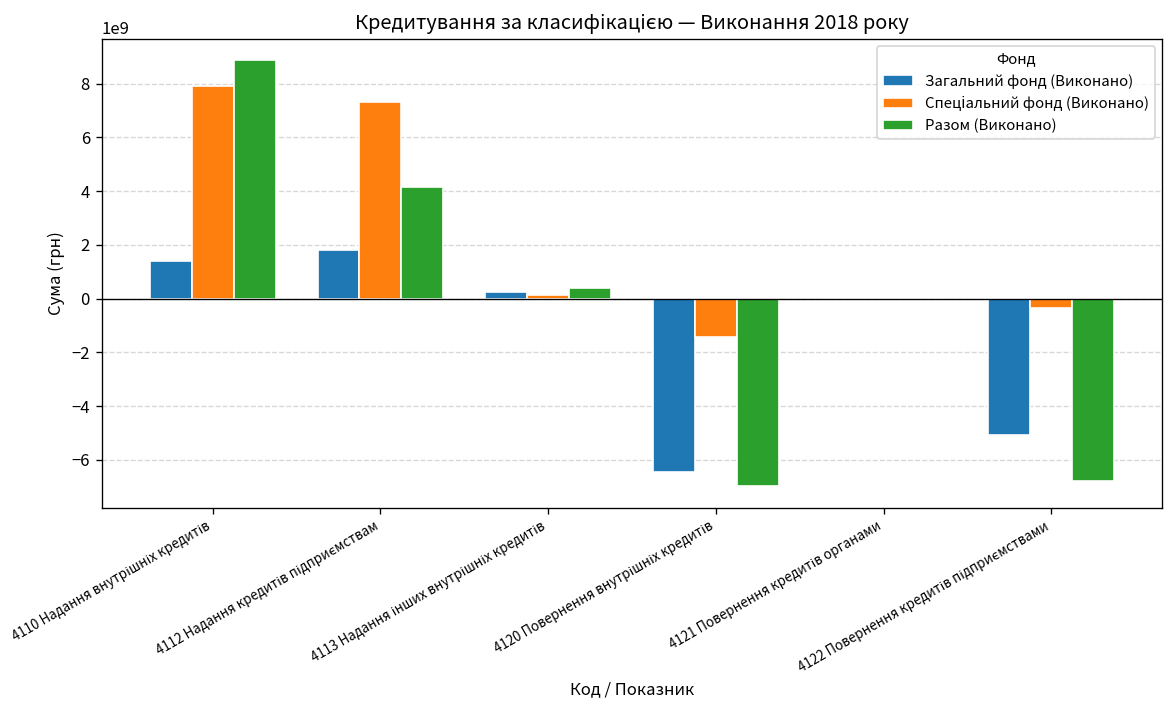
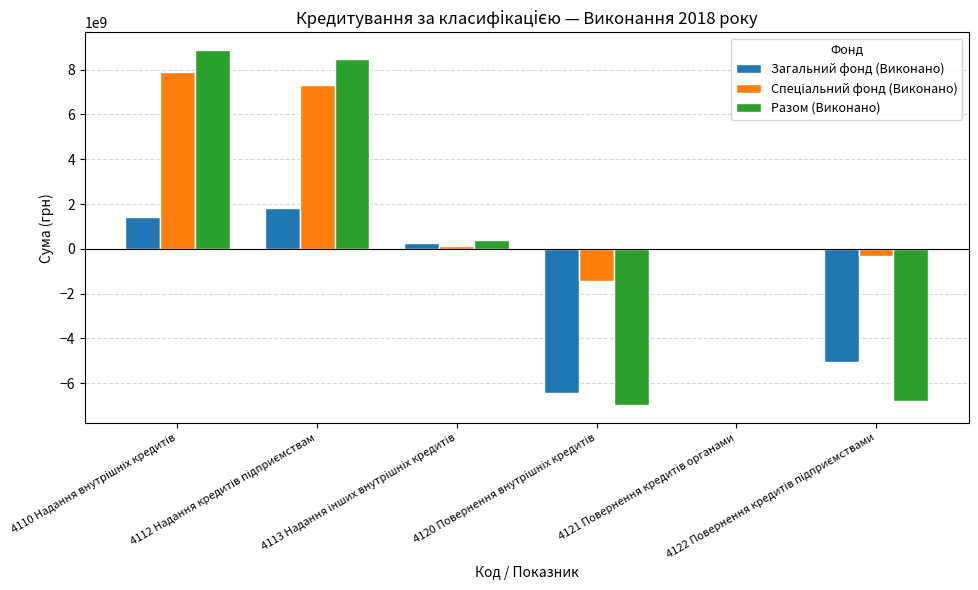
  {
    "Загальний фонд (Виконано)": {
      "4110 Надання внутрішніх кредитів": 1400000000,
      "4112 Надання кредитів підприємствам": 1800000000,
      "4113 Надання інших внутрішніх кредитів": 300000000,
      "4120 Повернення внутрішніх кредитів": -6400000000,
      "4121 Повернення кредитів органами": 0,
      "4122 Повернення кредитів підприємствами": -5100000000
    },
    "Спеціальний фонд (Виконано)": {
      "4110 Надання внутрішніх кредитів": 7900000000,
      "4112 Надання кредитів підприємствам": 7300000000,
      "4113 Надання інших внутрішніх кредитів": 100000000,
      "4120 Повернення внутрішніх кредитів": -1400000000,
      "4122 Повернення кредитів підприємствами": -300000000
    },
    "Разом (Виконано)": {
      "4110 Надання внутрішніх кредитів": 8900000000,
-     "4112 Надання кредитів підприємствам": 4200000000,
+     "4112 Надання кредитів підприємствам": 8500000000,
      "4113 Надання інших внутрішніх кредитів": 400000000,
      "4120 Повернення внутрішніх кредитів": -7000000000,
      "4122 Повернення кредитів підприємствами": -6800000000
    }
  }
